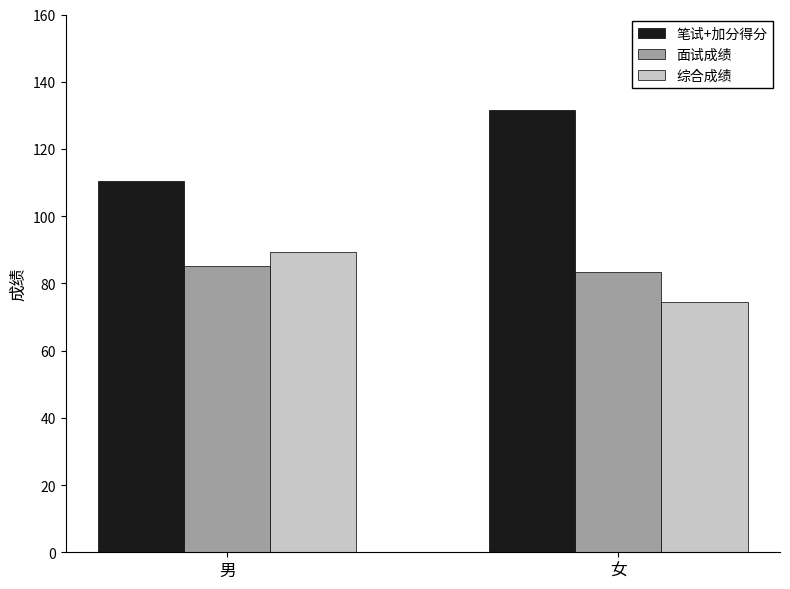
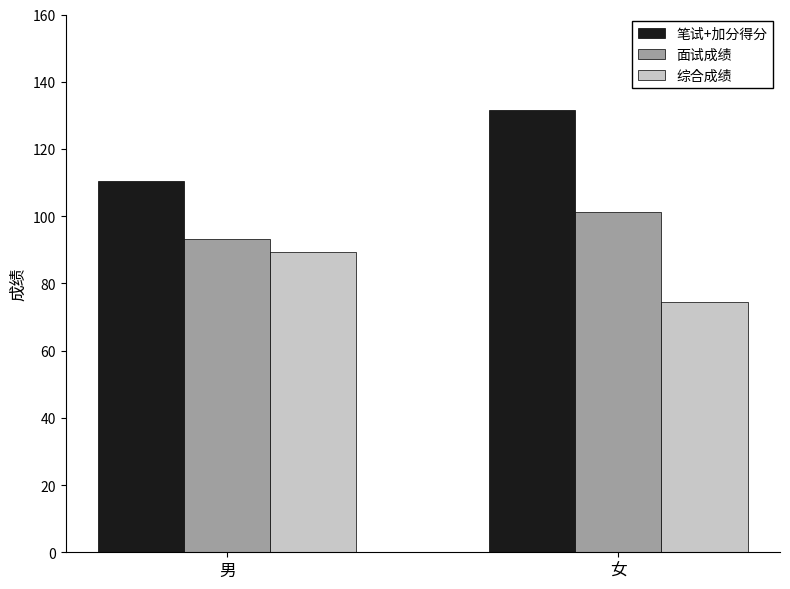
  {
    "笔试+加分得分": {
      "男": 110,
      "女": 132
    },
    "面试成绩": {
-     "男": 85,
-     "女": 83
+     "男": 93,
+     "女": 101
    },
    "综合成绩": {
      "男": 89,
      "女": 75
    }
  }
